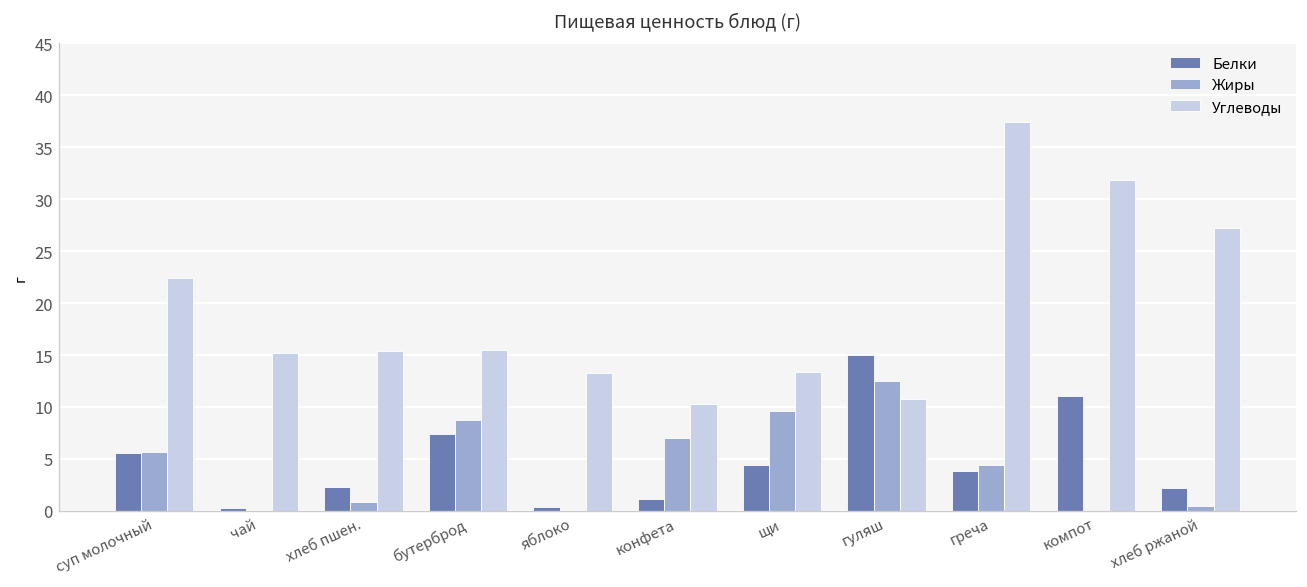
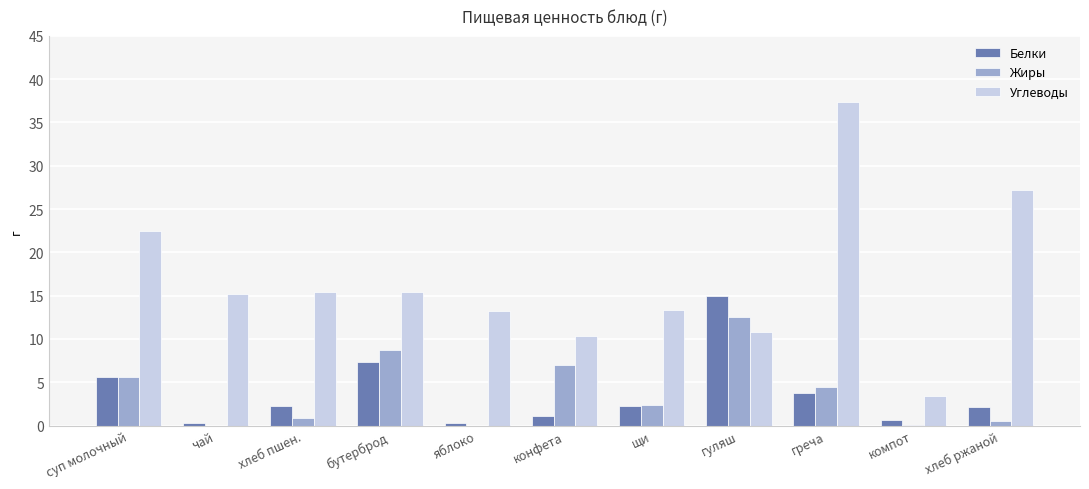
  {
    "Белки": {
      "суп молочный": 6,
      "чай": 0,
      "хлеб пшен.": 2,
      "бутерброд": 7,
      "яблоко": 0,
      "конфета": 1,
-     "щи": 4,
+     "щи": 2,
      "гуляш": 15,
      "греча": 4,
-     "компот": 11,
+     "компот": 1,
      "хлеб ржаной": 2
    },
    "Жиры": {
      "суп молочный": 6,
      "чай": 0,
      "хлеб пшен.": 1,
      "бутерброд": 9,
      "яблоко": 0,
      "конфета": 7,
-     "щи": 10,
+     "щи": 2,
      "гуляш": 13,
      "греча": 4,
      "хлеб ржаной": 1
    },
    "Углеводы": {
      "суп молочный": 22,
      "чай": 15,
      "хлеб пшен.": 15,
      "бутерброд": 15,
      "яблоко": 13,
      "конфета": 10,
      "щи": 13,
      "гуляш": 11,
      "греча": 37,
-     "компот": 32,
+     "компот": 3,
      "хлеб ржаной": 27
    }
  }
